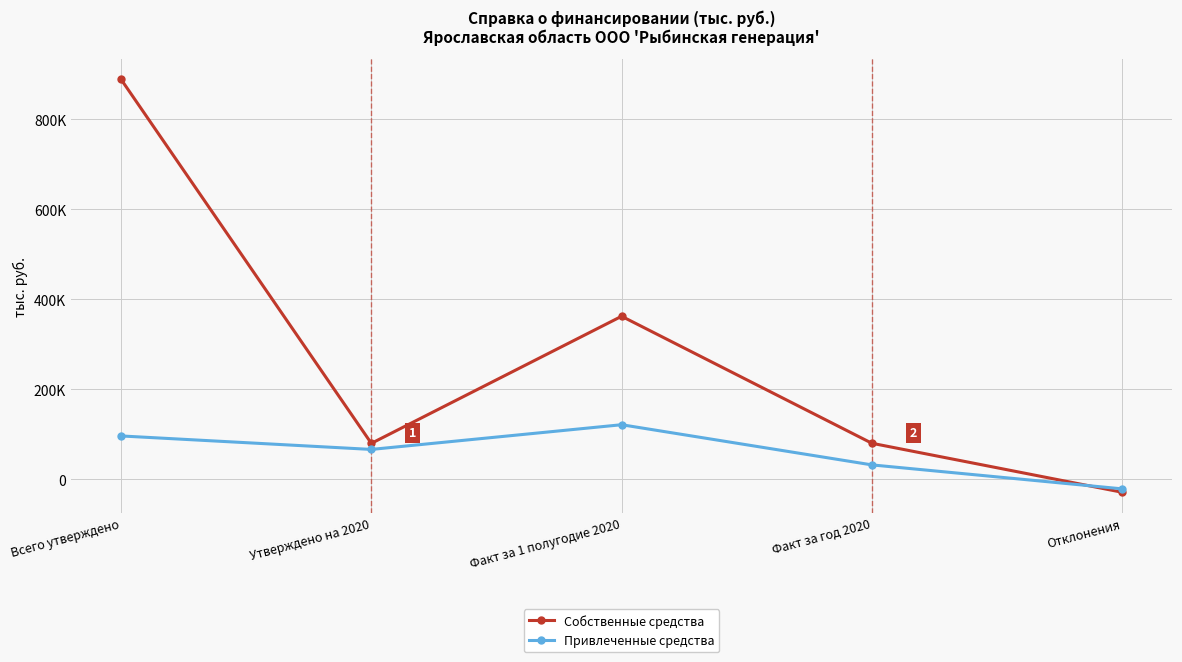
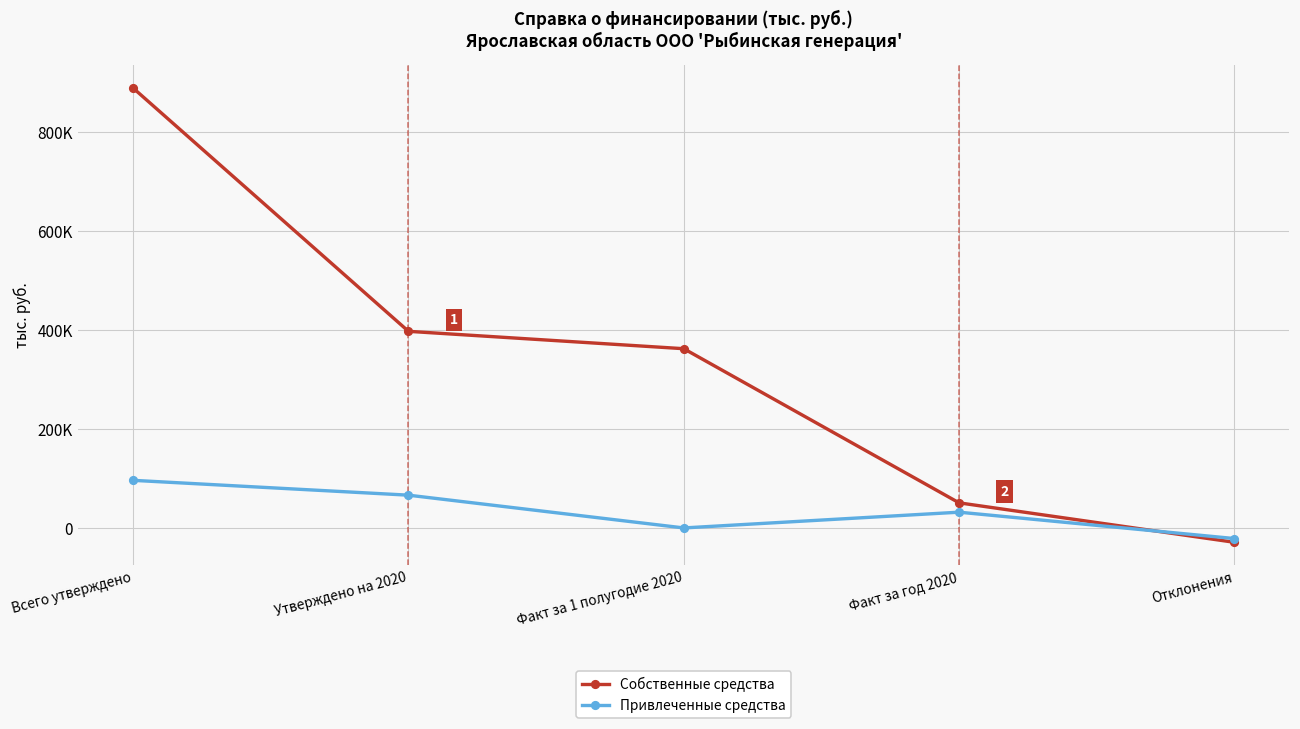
  {
    "Собственные средства": {
      "Всего утверждено": 890000,
-     "Утверждено на 2020": 80000,
+     "Утверждено на 2020": 400000,
      "Факт за 1 полугодие 2020": 360000,
-     "Факт за год 2020": 80000,
+     "Факт за год 2020": 50000,
      "Отклонения": -30000
    },
    "Привлеченные средства": {
      "Всего утверждено": 100000,
      "Утверждено на 2020": 70000,
-     "Факт за 1 полугодие 2020": 120000,
+     "Факт за 1 полугодие 2020": 0,
      "Факт за год 2020": 30000,
      "Отклонения": -20000
    }
  }
